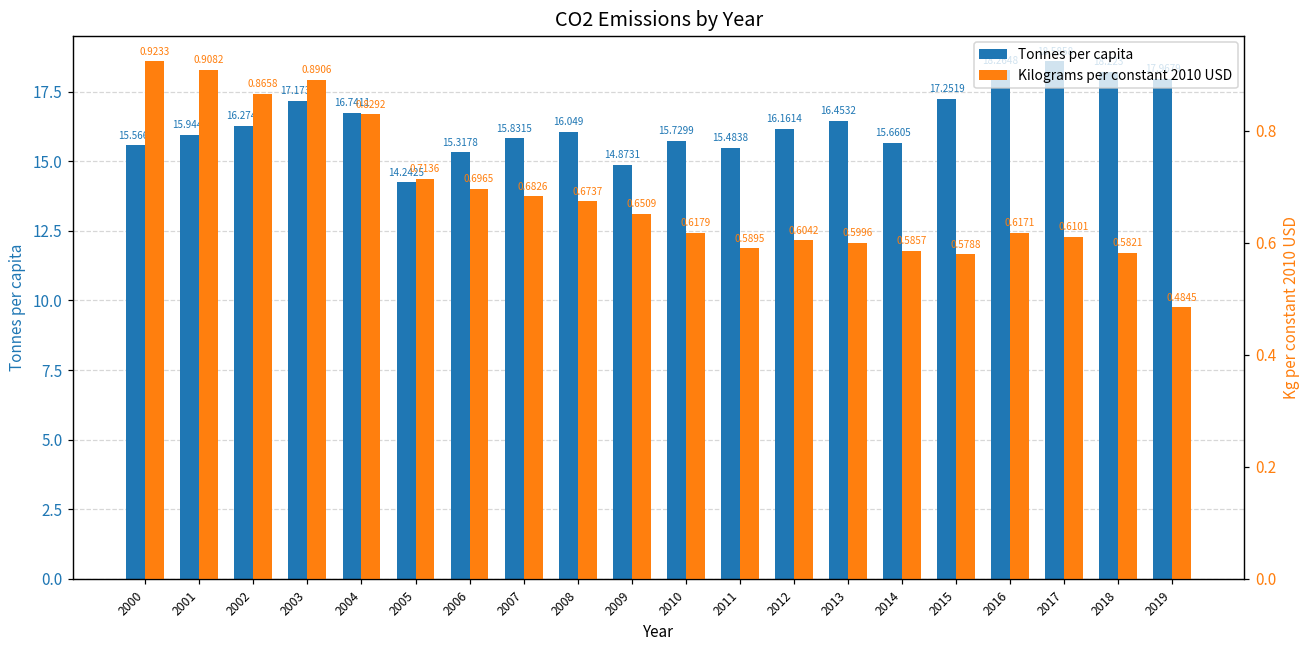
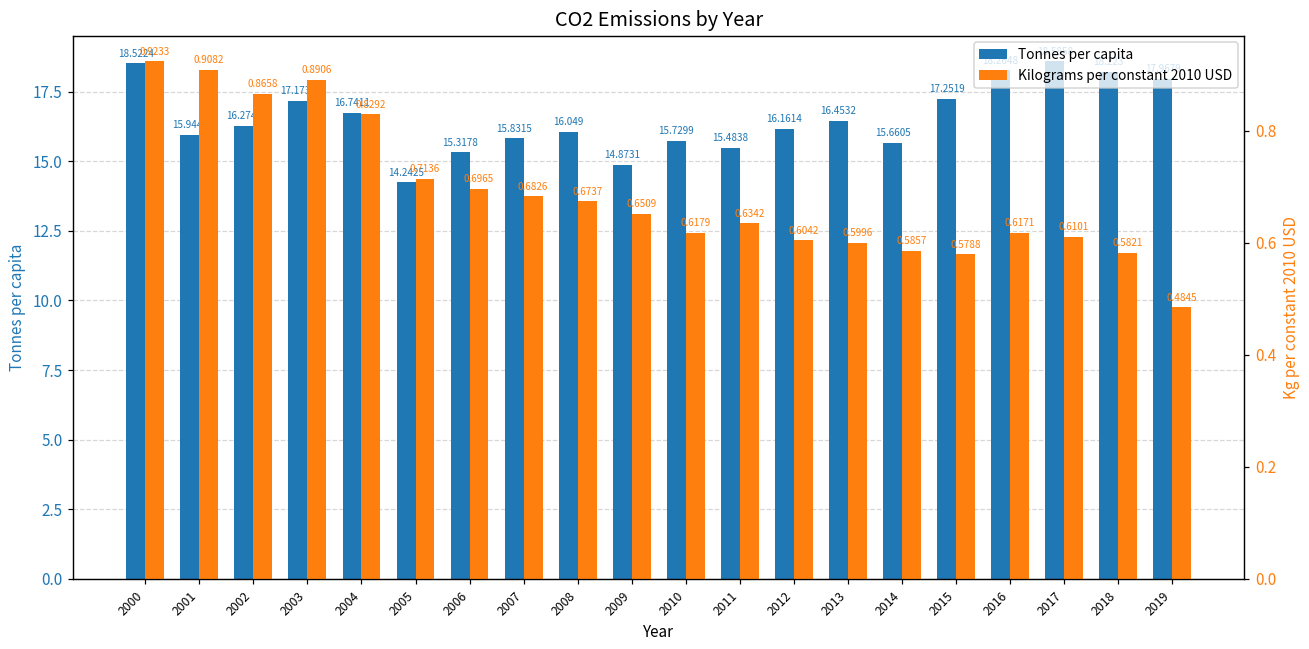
  {
    "Tonnes per capita": {
-     "2000": 15.5664,
+     "2000": 18.5224,
      "2001": 15.9449,
      "2002": 16.2743,
      "2003": 17.1738,
      "2006": 15.3178,
      "2007": 15.8315,
      "2008": 16.049,
      "2009": 14.8731,
      "2010": 15.7299,
      "2011": 15.4838,
      "2012": 16.1614,
      "2013": 16.4532,
      "2014": 15.6605,
      "2015": 17.2519
    },
    "Kilograms per constant 2010 USD": {
      "2001": 0.9082,
      "2002": 0.8658,
      "2003": 0.8906,
      "2006": 0.6965,
      "2007": 0.6826,
      "2008": 0.6737,
      "2009": 0.6509,
      "2010": 0.6179,
-     "2011": 0.5895,
+     "2011": 0.6342,
      "2012": 0.6042,
      "2013": 0.5996,
      "2014": 0.5857,
      "2015": 0.5788,
      "2016": 0.6171,
      "2017": 0.6101,
      "2018": 0.5821,
      "2019": 0.4845
    }
  }
